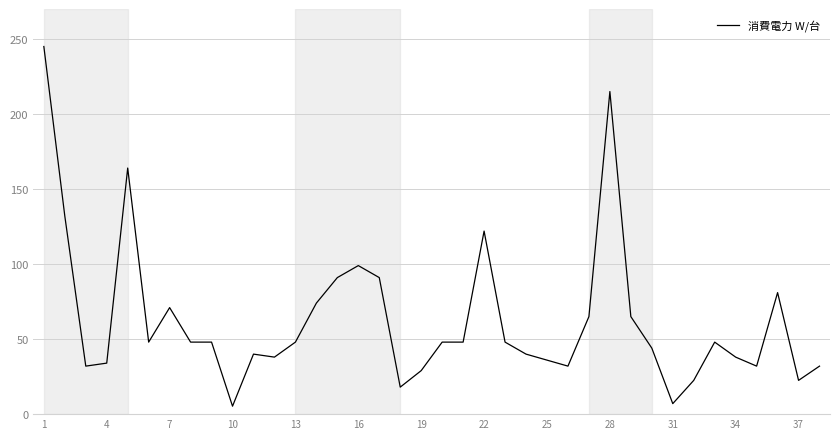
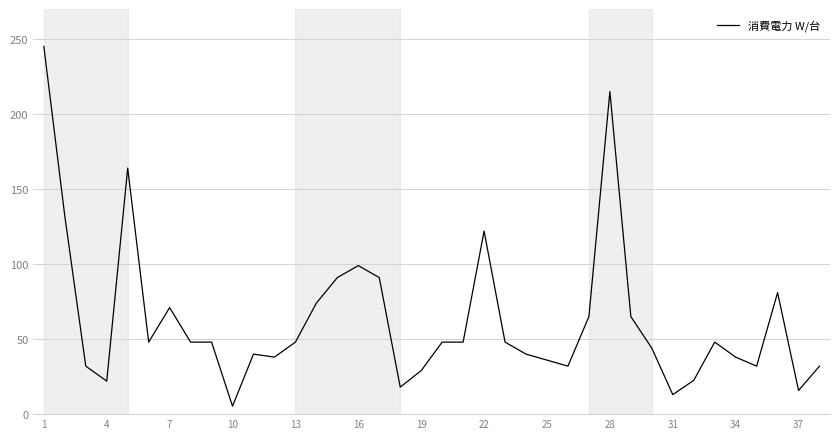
  {
    "1": 245,
-   "4": 34,
+   "4": 22,
    "7": 71,
    "10": 5,
    "13": 48,
    "16": 99,
    "19": 29,
    "22": 122,
    "25": 36,
    "28": 215,
-   "31": 7,
+   "31": 13,
    "34": 38,
-   "37": 23
+   "37": 16
  }
